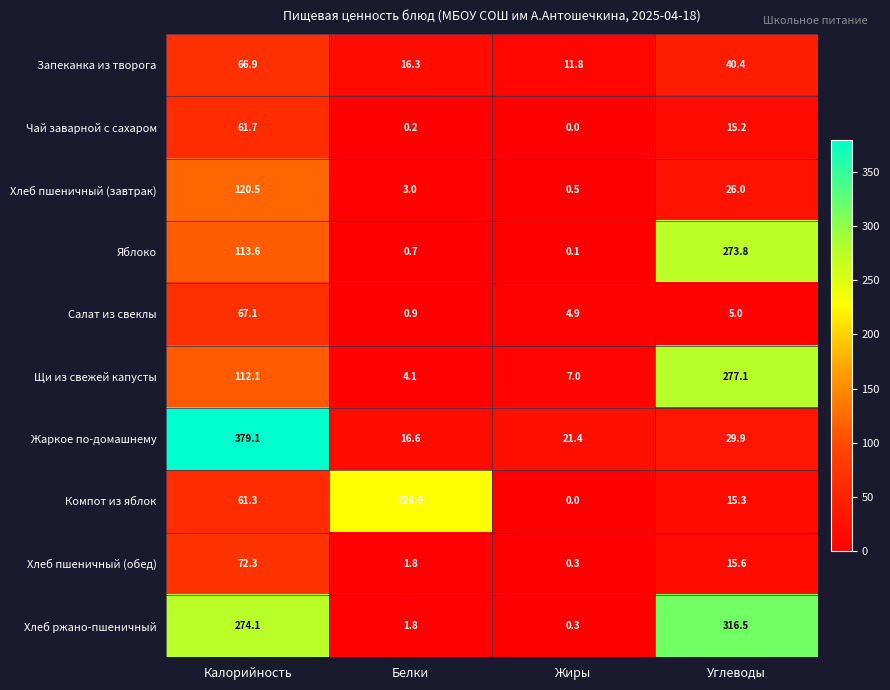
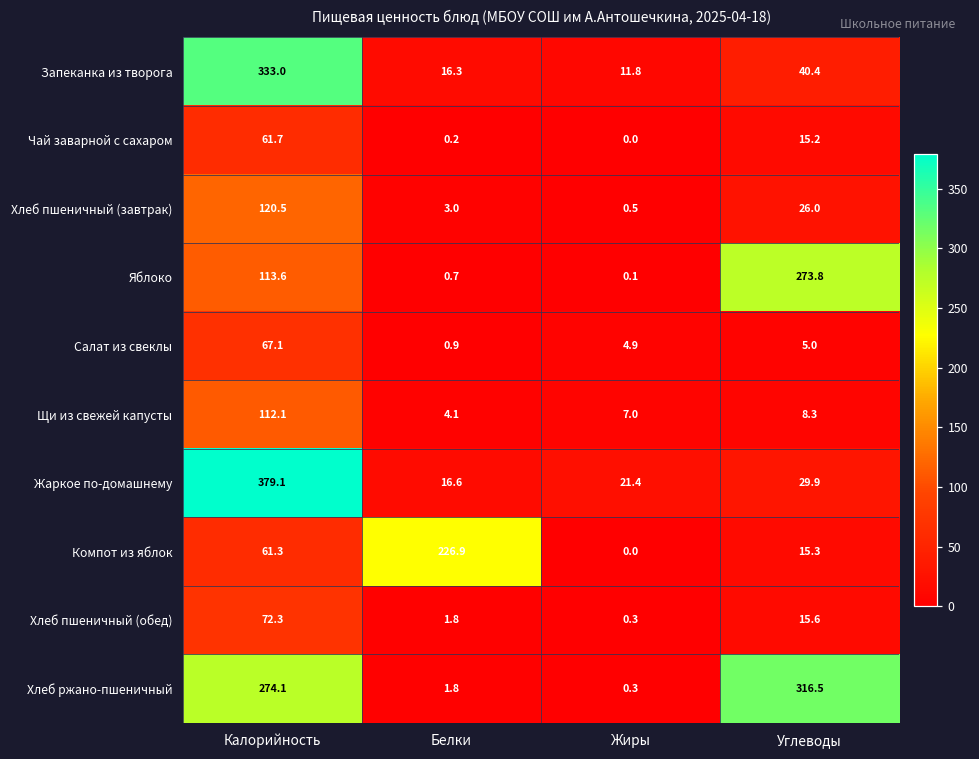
  {
    "Запеканка из творога": {
-     "Калорийность": 66.9,
+     "Калорийность": 333.0,
      "Белки": 16.3,
      "Жиры": 11.8,
      "Углеводы": 40.4
    },
    "Чай заварной с сахаром": {
      "Калорийность": 61.7,
      "Белки": 0.2,
      "Жиры": 0.0,
      "Углеводы": 15.2
    },
    "Хлеб пшеничный (завтрак)": {
      "Калорийность": 120.5,
      "Белки": 3.0,
      "Жиры": 0.5,
      "Углеводы": 26.0
    },
    "Яблоко": {
      "Калорийность": 113.6,
      "Белки": 0.7,
      "Жиры": 0.1,
      "Углеводы": 273.8
    },
    "Салат из свеклы": {
      "Калорийность": 67.1,
      "Белки": 0.9,
      "Жиры": 4.9,
      "Углеводы": 5.0
    },
    "Щи из свежей капусты": {
      "Калорийность": 112.1,
      "Белки": 4.1,
      "Жиры": 7.0,
-     "Углеводы": 277.1
+     "Углеводы": 8.3
    },
    "Жаркое по-домашнему": {
      "Калорийность": 379.1,
      "Белки": 16.6,
      "Жиры": 21.4,
      "Углеводы": 29.9
    },
    "Компот из яблок": {
      "Калорийность": 61.3,
      "Белки": 226.9,
      "Жиры": 0.0,
      "Углеводы": 15.3
    },
    "Хлеб пшеничный (обед)": {
      "Калорийность": 72.3,
      "Белки": 1.8,
      "Жиры": 0.3,
      "Углеводы": 15.6
    },
    "Хлеб ржано-пшеничный": {
      "Калорийность": 274.1,
      "Белки": 1.8,
      "Жиры": 0.3,
      "Углеводы": 316.5
    }
  }
